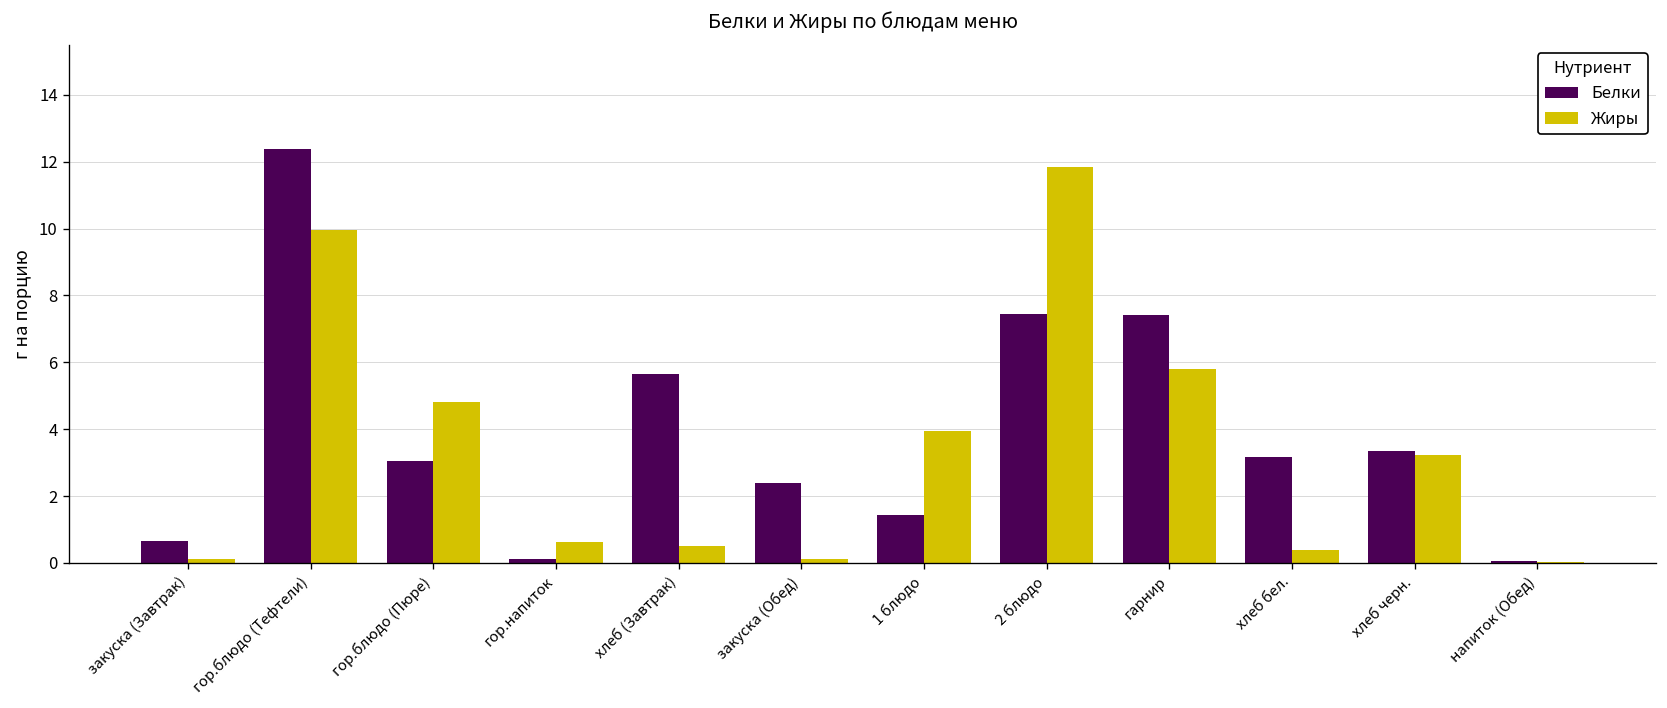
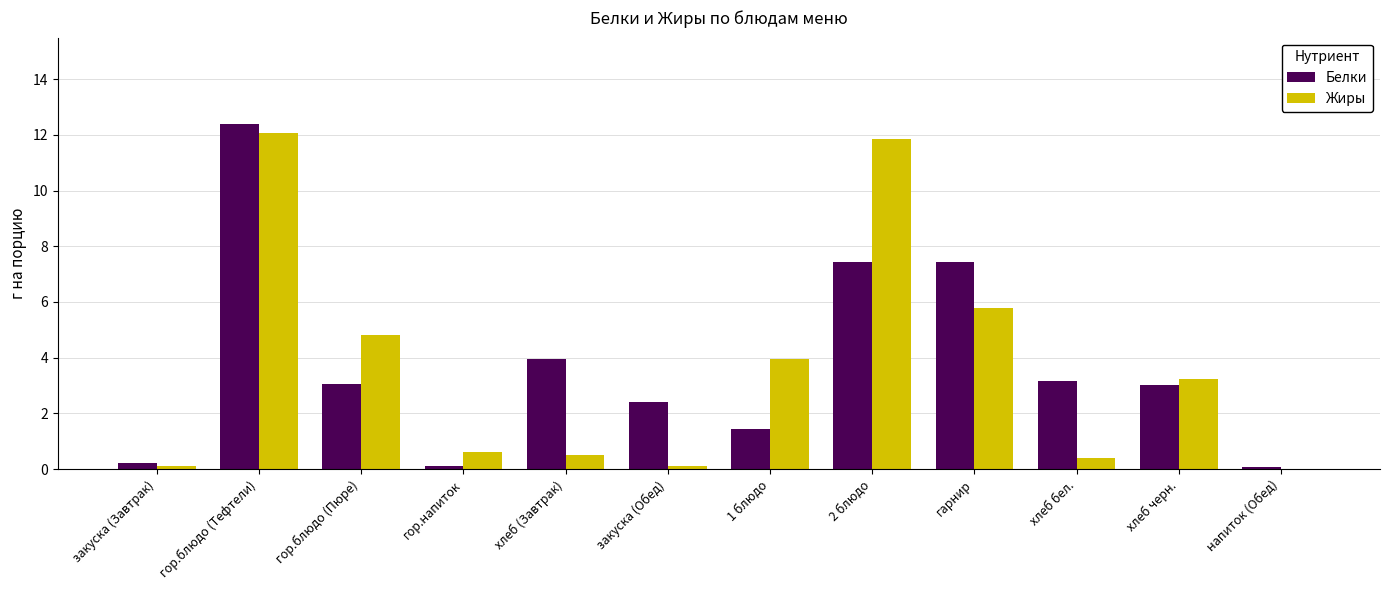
  {
    "Белки": {
-     "закуска (Завтрак)": 0.7,
+     "закуска (Завтрак)": 0.2,
      "гор.блюдо (Тефтели)": 12.4,
      "гор.блюдо (Пюре)": 3.1,
      "гор.напиток": 0.1,
-     "хлеб (Завтрак)": 5.7,
+     "хлеб (Завтрак)": 4.0,
      "закуска (Обед)": 2.4,
      "1 блюдо": 1.4,
      "2 блюдо": 7.4,
      "гарнир": 7.4,
      "хлеб бел.": 3.2,
-     "хлеб черн.": 3.4
+     "хлеб черн.": 3.0
    },
    "Жиры": {
      "закуска (Завтрак)": 0.1,
-     "гор.блюдо (Тефтели)": 10.0,
+     "гор.блюдо (Тефтели)": 12.1,
      "гор.блюдо (Пюре)": 4.8,
      "гор.напиток": 0.6,
      "хлеб (Завтрак)": 0.5,
      "закуска (Обед)": 0.1,
      "1 блюдо": 3.9,
      "2 блюдо": 11.9,
      "гарнир": 5.8,
      "хлеб бел.": 0.4,
      "хлеб черн.": 3.2
    }
  }
